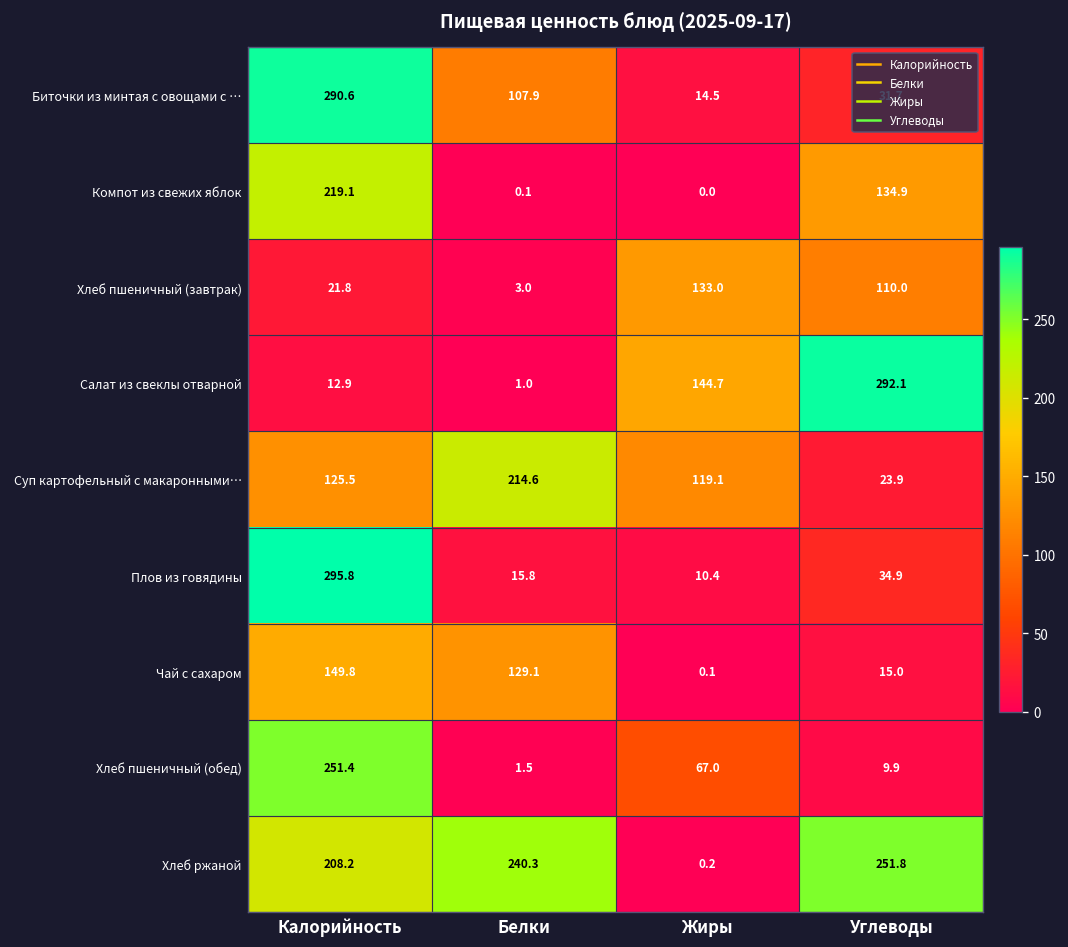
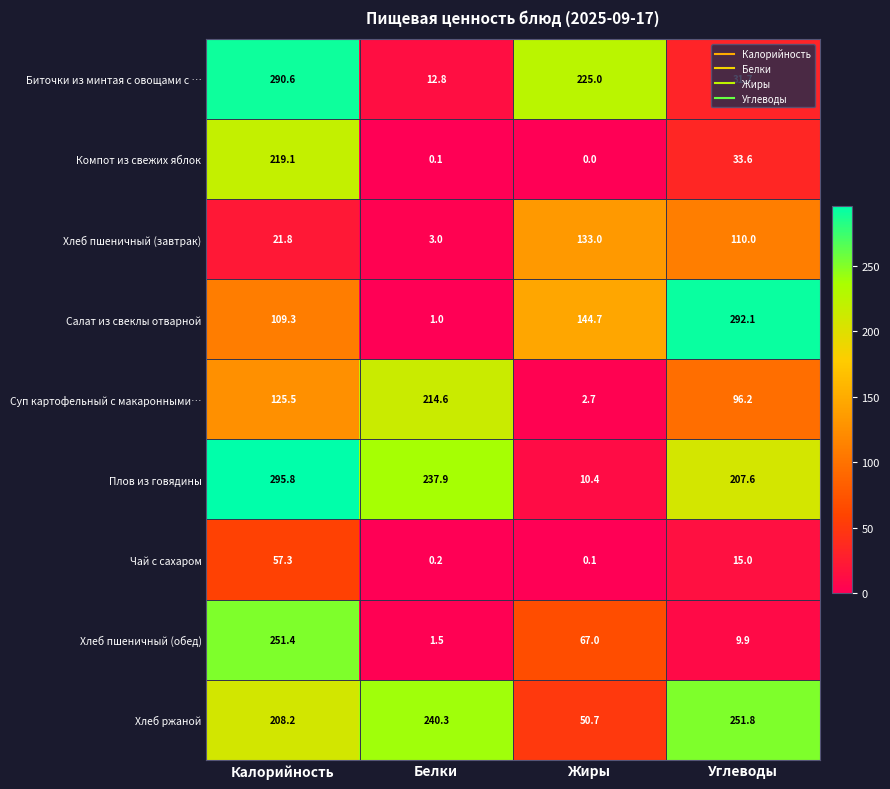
  {
    "Биточки из минтая с овощами с …": {
      "Калорийность": 290.6,
-     "Белки": 107.9,
-     "Жиры": 14.5
+     "Белки": 12.8,
+     "Жиры": 225.0
    },
    "Компот из свежих яблок": {
      "Калорийность": 219.1,
      "Белки": 0.1,
      "Жиры": 0.0,
-     "Углеводы": 134.9
+     "Углеводы": 33.6
    },
    "Хлеб пшеничный (завтрак)": {
      "Калорийность": 21.8,
      "Белки": 3.0,
      "Жиры": 133.0,
      "Углеводы": 110.0
    },
    "Салат из свеклы отварной": {
-     "Калорийность": 12.9,
+     "Калорийность": 109.3,
      "Белки": 1.0,
      "Жиры": 144.7,
      "Углеводы": 292.1
    },
    "Суп картофельный с макаронными…": {
      "Калорийность": 125.5,
      "Белки": 214.6,
-     "Жиры": 119.1,
-     "Углеводы": 23.9
+     "Жиры": 2.7,
+     "Углеводы": 96.2
    },
    "Плов из говядины": {
      "Калорийность": 295.8,
-     "Белки": 15.8,
+     "Белки": 237.9,
      "Жиры": 10.4,
-     "Углеводы": 34.9
+     "Углеводы": 207.6
    },
    "Чай с сахаром": {
-     "Калорийность": 149.8,
-     "Белки": 129.1,
+     "Калорийность": 57.3,
+     "Белки": 0.2,
      "Жиры": 0.1,
      "Углеводы": 15.0
    },
    "Хлеб пшеничный (обед)": {
      "Калорийность": 251.4,
      "Белки": 1.5,
      "Жиры": 67.0,
      "Углеводы": 9.9
    },
    "Хлеб ржаной": {
      "Калорийность": 208.2,
      "Белки": 240.3,
-     "Жиры": 0.2,
+     "Жиры": 50.7,
      "Углеводы": 251.8
    }
  }
